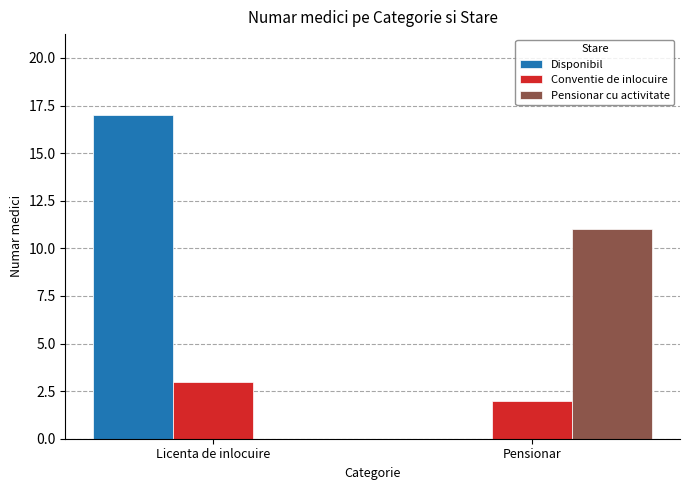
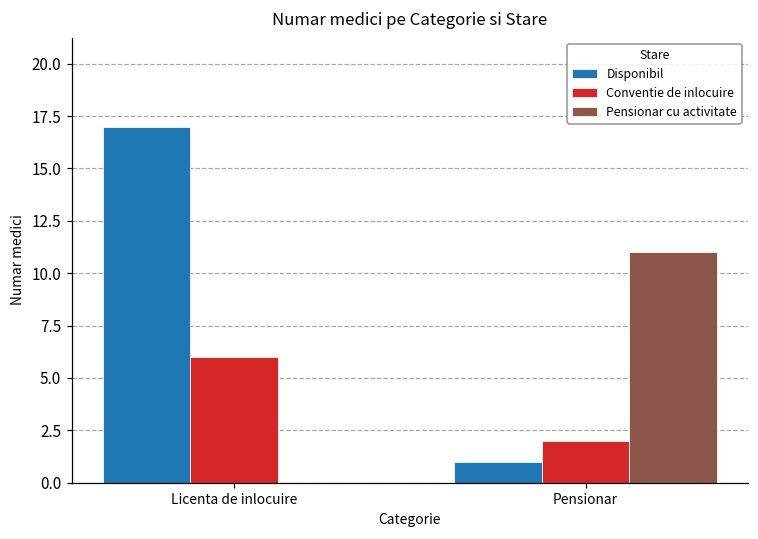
  {
    "Disponibil": {
      "Licenta de inlocuire": 17,
-     "Pensionar": 0
+     "Pensionar": 1
    },
    "Conventie de inlocuire": {
-     "Licenta de inlocuire": 3,
+     "Licenta de inlocuire": 6,
      "Pensionar": 2
    },
    "Pensionar cu activitate": {
      "Licenta de inlocuire": 0,
      "Pensionar": 11
    }
  }
